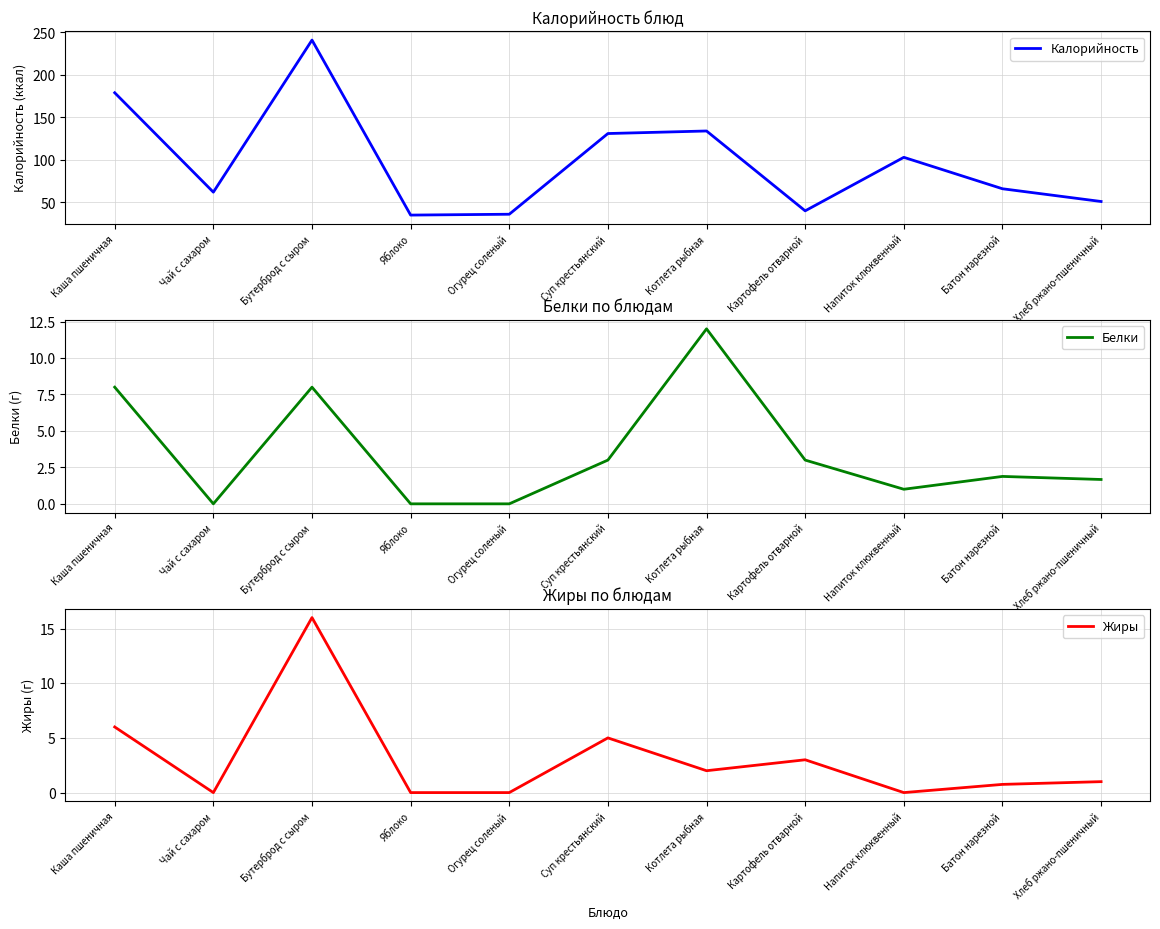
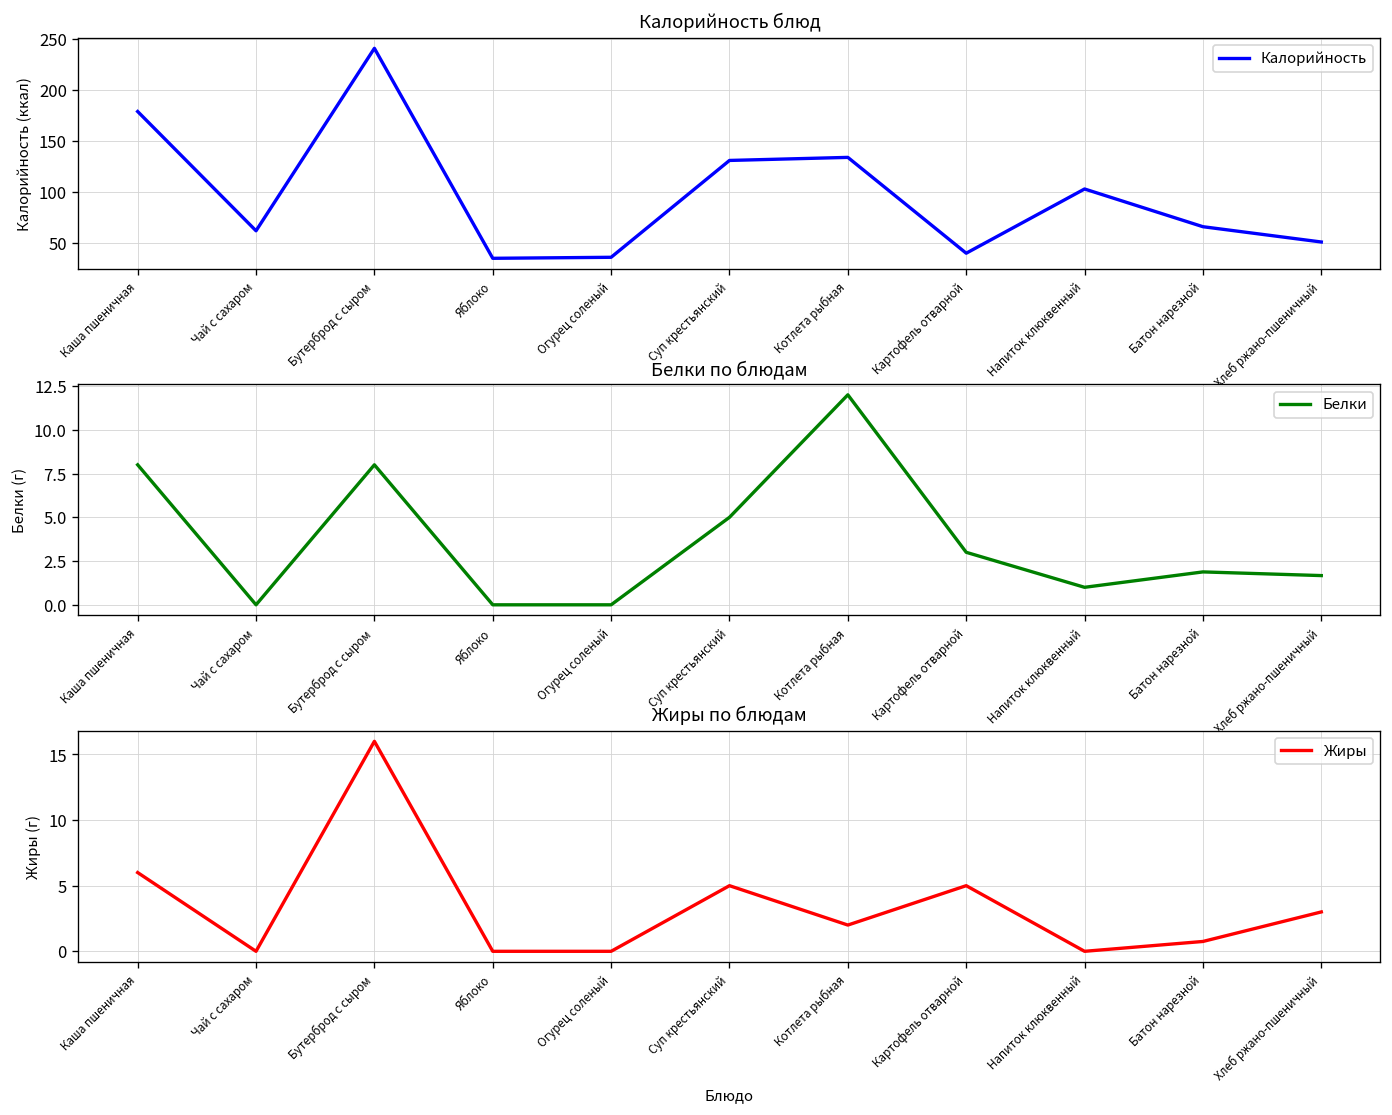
  {
    "Калорийность блюд": {
      "Каша пшеничная": 180,
      "Чай с сахаром": 60,
      "Бутерброд с сыром": 240,
      "Яблоко": 40,
      "Огурец соленый": 40,
      "Суп крестьянский": 130,
      "Котлета рыбная": 130,
      "Картофель отварной": 40,
      "Напиток клюквенный": 100,
      "Батон нарезной": 70,
      "Хлеб ржано-пшеничный": 50
    },
    "Белки по блюдам": {
      "Каша пшеничная": 8,
      "Чай с сахаром": 0,
      "Бутерброд с сыром": 8,
      "Яблоко": 0,
      "Огурец соленый": 0,
-     "Суп крестьянский": 3,
+     "Суп крестьянский": 5,
      "Котлета рыбная": 12,
      "Картофель отварной": 3,
      "Напиток клюквенный": 1,
      "Батон нарезной": 2,
      "Хлеб ржано-пшеничный": 1.7
    },
    "Жиры по блюдам": {
      "Каша пшеничная": 6,
      "Чай с сахаром": 0,
      "Бутерброд с сыром": 16,
      "Яблоко": 0,
      "Огурец соленый": 0,
      "Суп крестьянский": 5,
      "Котлета рыбная": 2,
-     "Картофель отварной": 3,
+     "Картофель отварной": 5,
      "Напиток клюквенный": 0,
      "Батон нарезной": 0.8,
-     "Хлеб ржано-пшеничный": 1
+     "Хлеб ржано-пшеничный": 3
    }
  }
